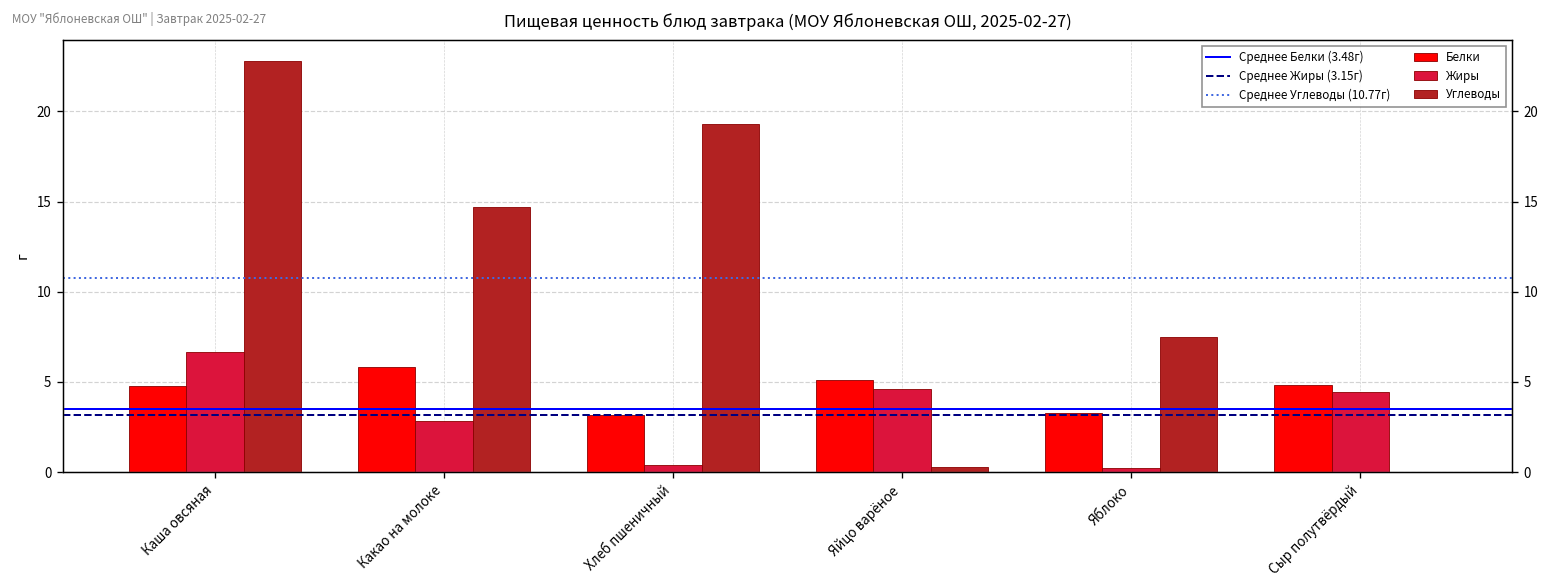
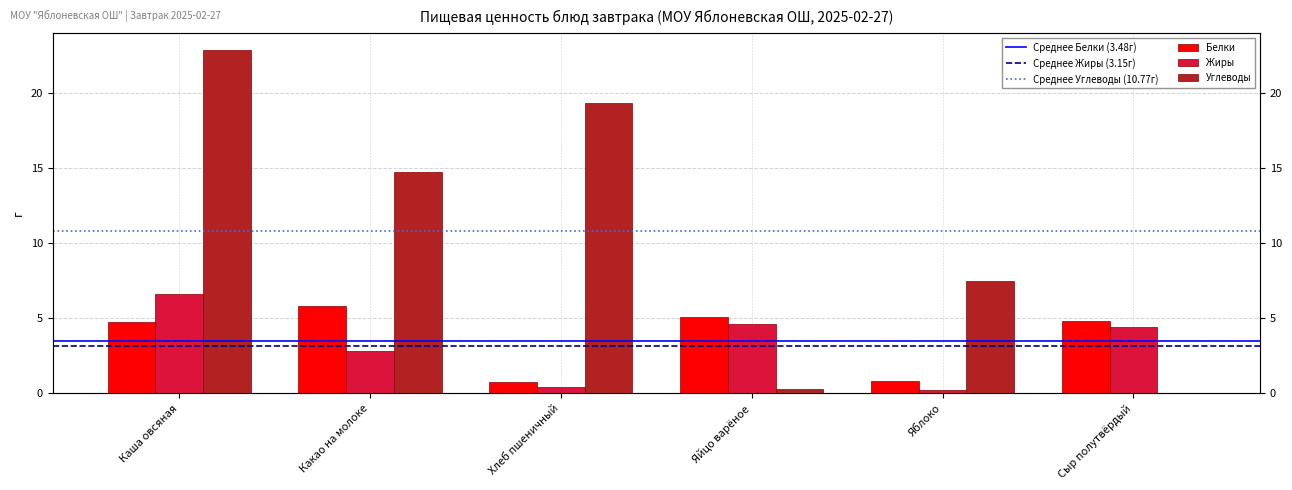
  {
    "Белки": {
      "Каша овсяная": 4.8,
      "Какао на молоке": 5.8,
-     "Хлеб пшеничный": 3.2,
+     "Хлеб пшеничный": 0.7,
      "Яйцо варёное": 5.1,
-     "Яблоко": 3.3,
+     "Яблоко": 0.8,
      "Сыр полутвёрдый": 4.8
    }
  }
